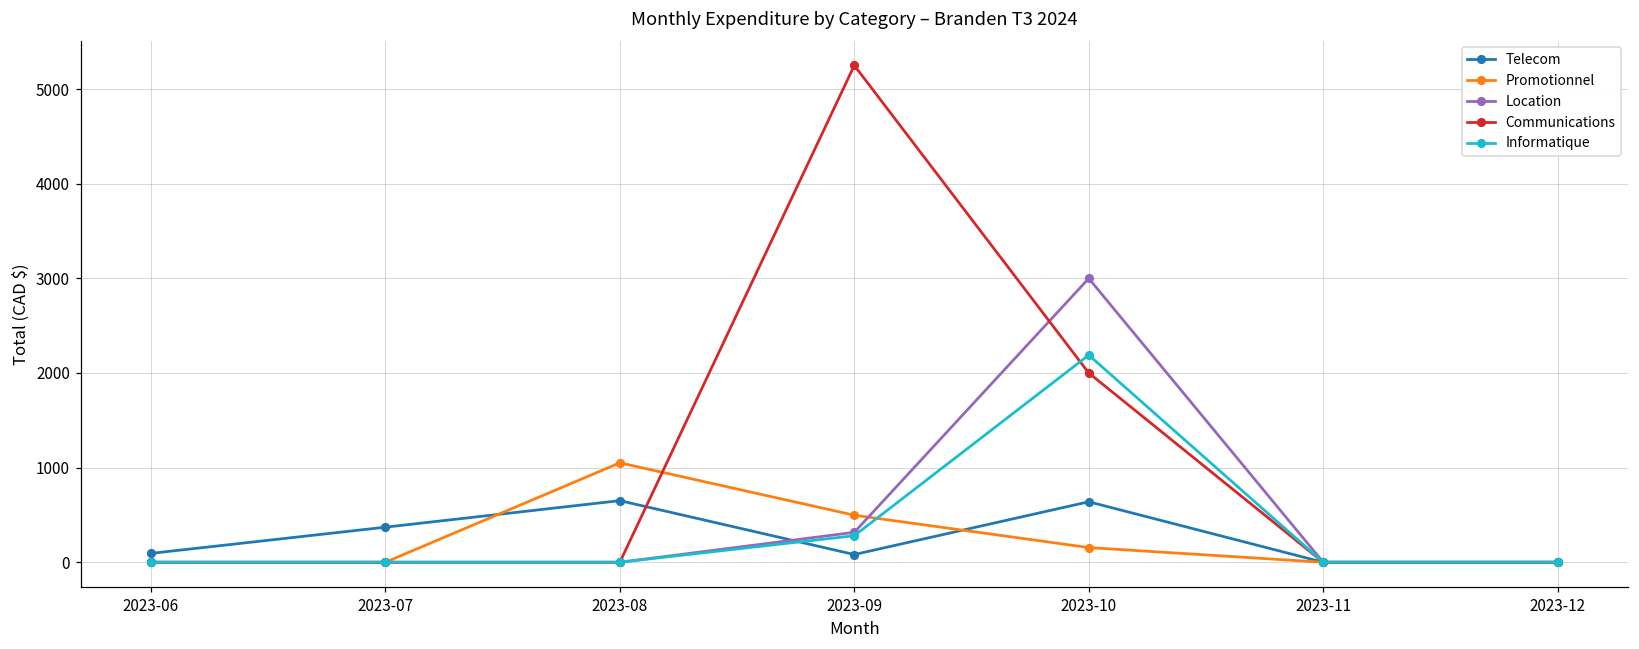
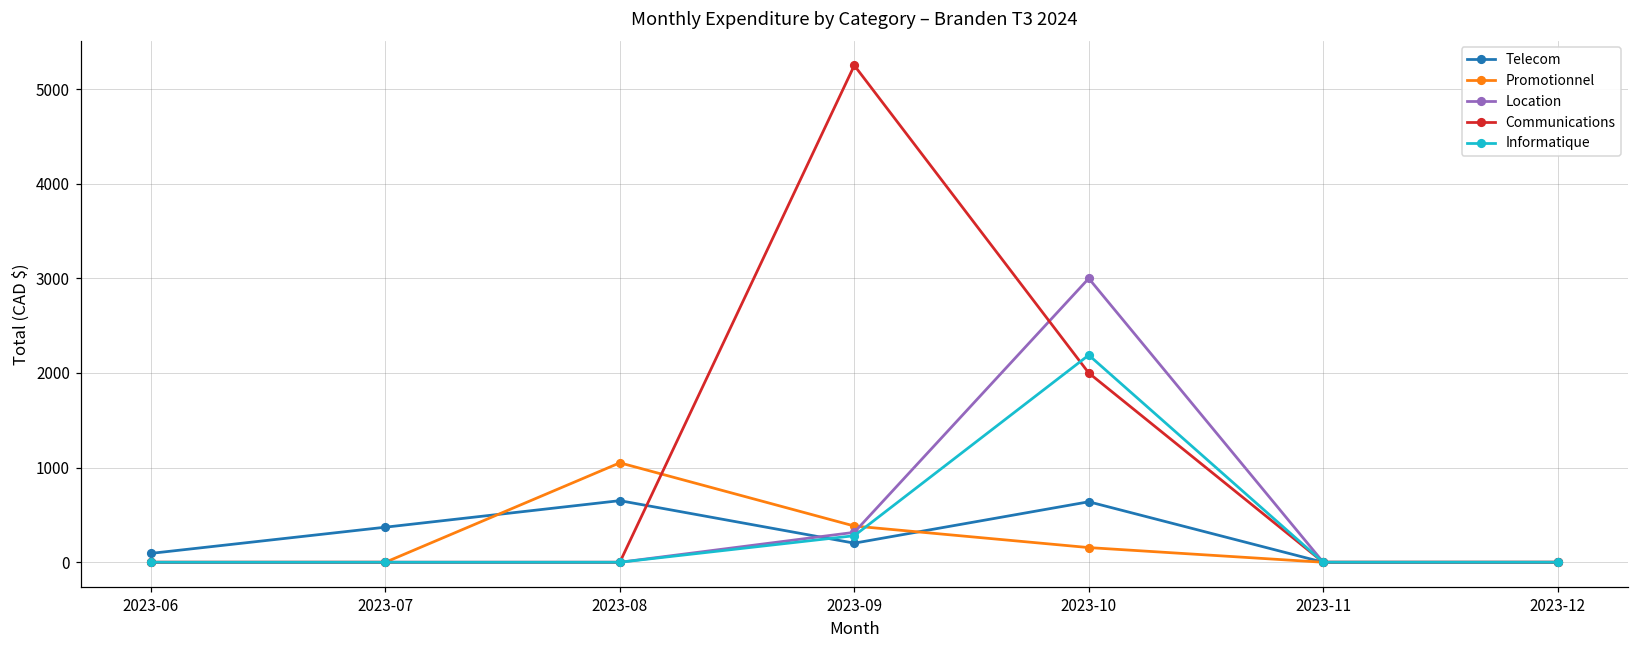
  {
    "Telecom": {
      "2023-06": 100,
      "2023-07": 400,
      "2023-08": 700,
-     "2023-09": 100,
+     "2023-09": 200,
      "2023-10": 600
    },
    "Promotionnel": {
      "2023-08": 1100,
-     "2023-09": 500,
+     "2023-09": 400,
      "2023-10": 200
    },
    "Location": {
      "2023-09": 300,
      "2023-10": 3000
    },
    "Communications": {
      "2023-09": 5300,
      "2023-10": 2000
    },
    "Informatique": {
      "2023-09": 300,
      "2023-10": 2200
    }
  }
